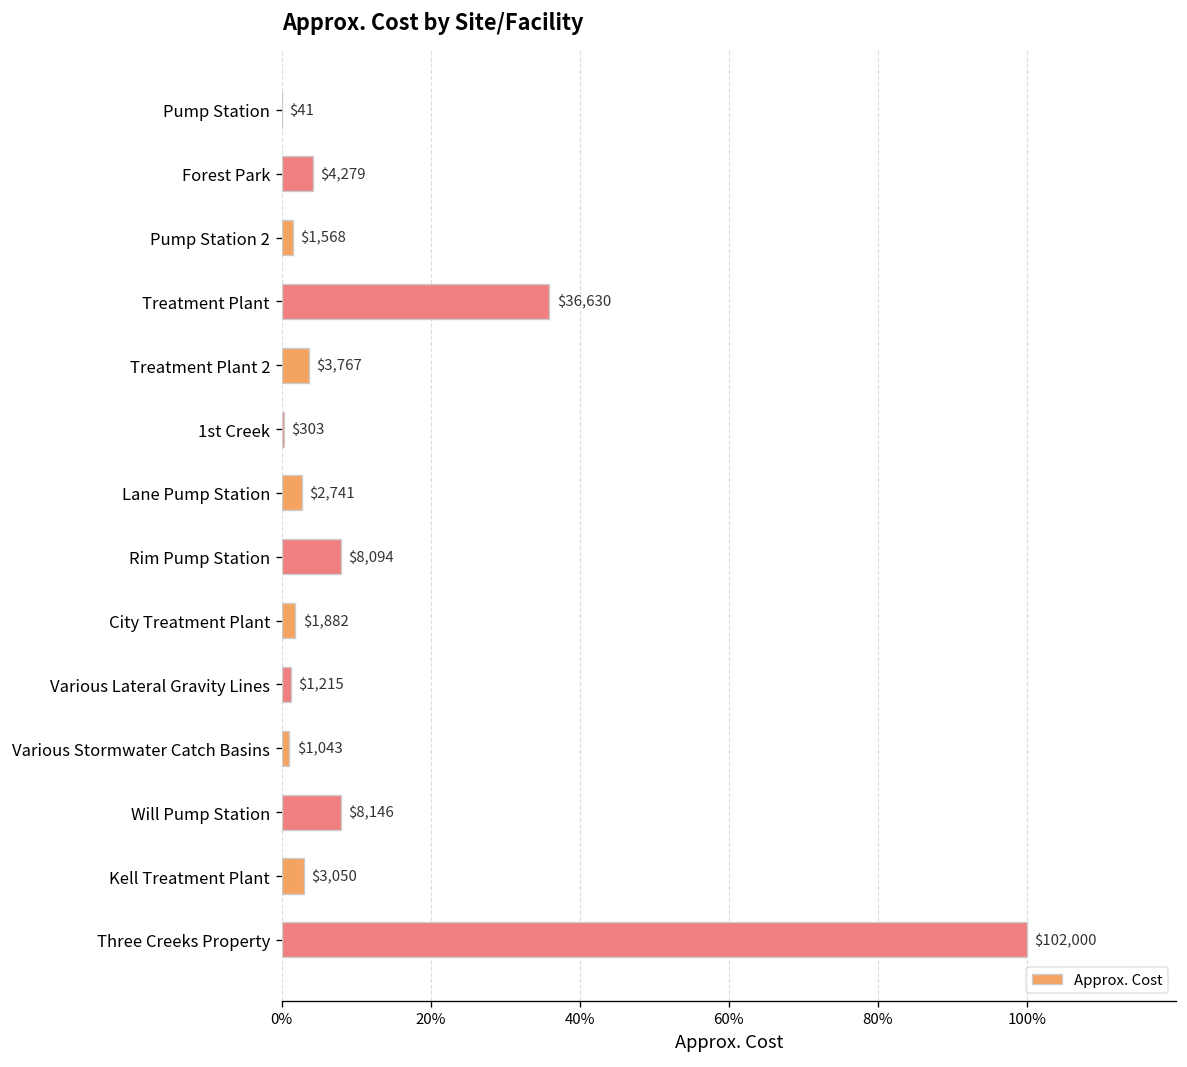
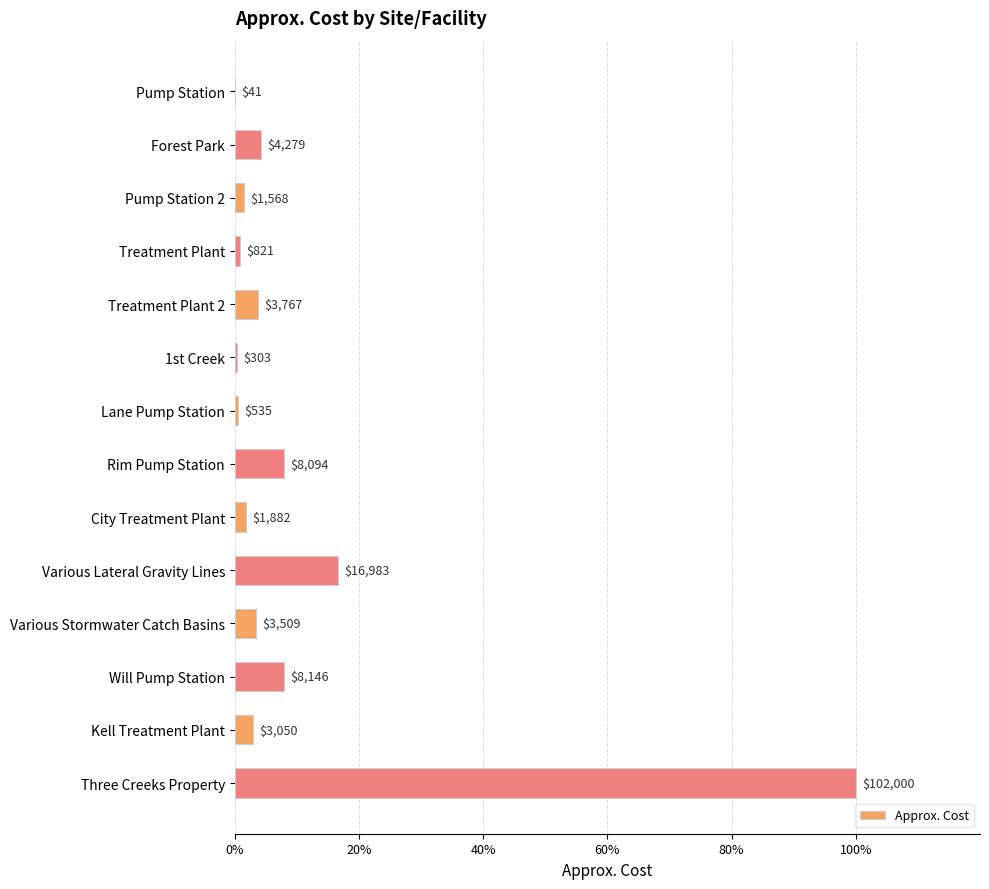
  {
-   "Treatment Plant": "$36,630",
-   "Lane Pump Station": "$2,741",
-   "Various Lateral Gravity Lines": "$1,215",
-   "Various Stormwater Catch Basins": "$1,043"
+   "Treatment Plant": "$821",
+   "Lane Pump Station": "$535",
+   "Various Lateral Gravity Lines": "$16,983",
+   "Various Stormwater Catch Basins": "$3,509"
  }
